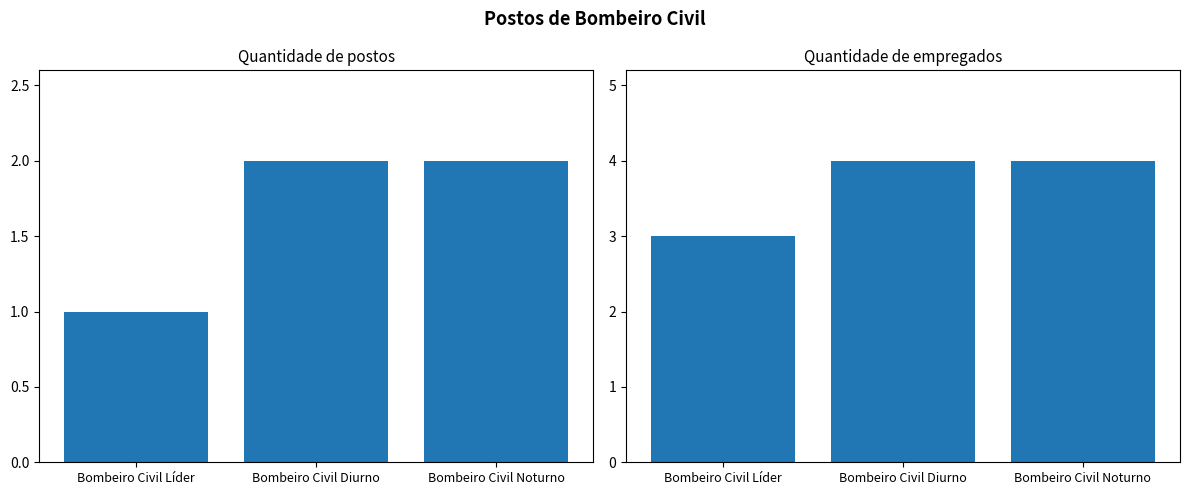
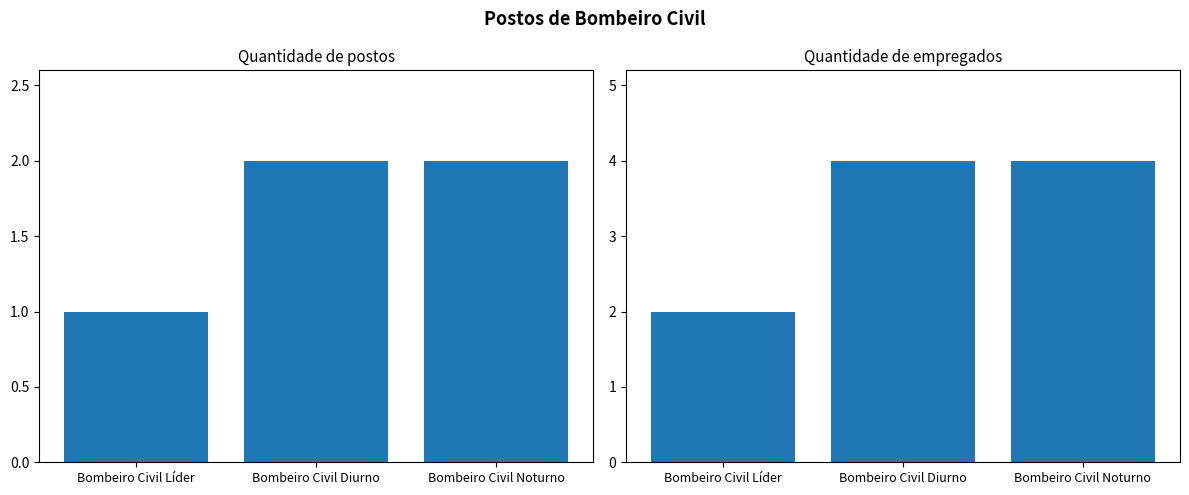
  {
    "Quantidade de postos": {
      "Bombeiro Civil Líder": 1.00,
      "Bombeiro Civil Diurno": 2.00,
      "Bombeiro Civil Noturno": 2.00
    },
    "Quantidade de empregados": {
-     "Bombeiro Civil Líder": 3,
+     "Bombeiro Civil Líder": 2,
      "Bombeiro Civil Diurno": 4,
      "Bombeiro Civil Noturno": 4
    }
  }
